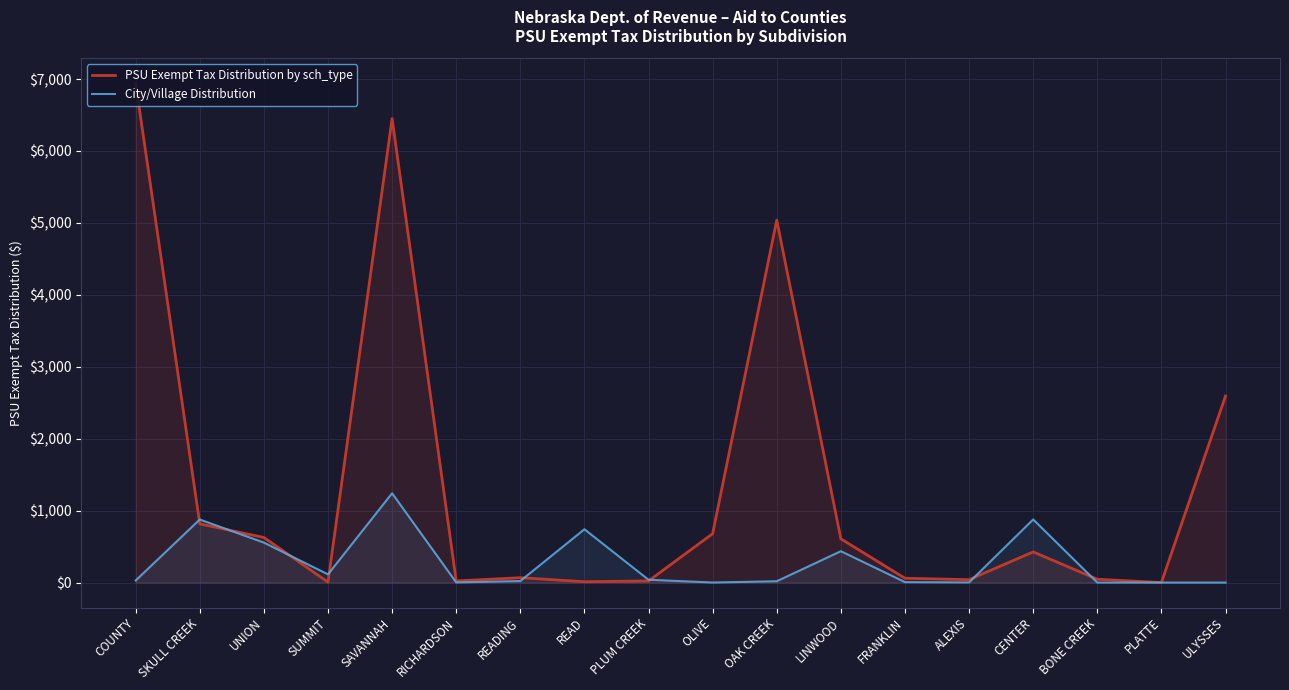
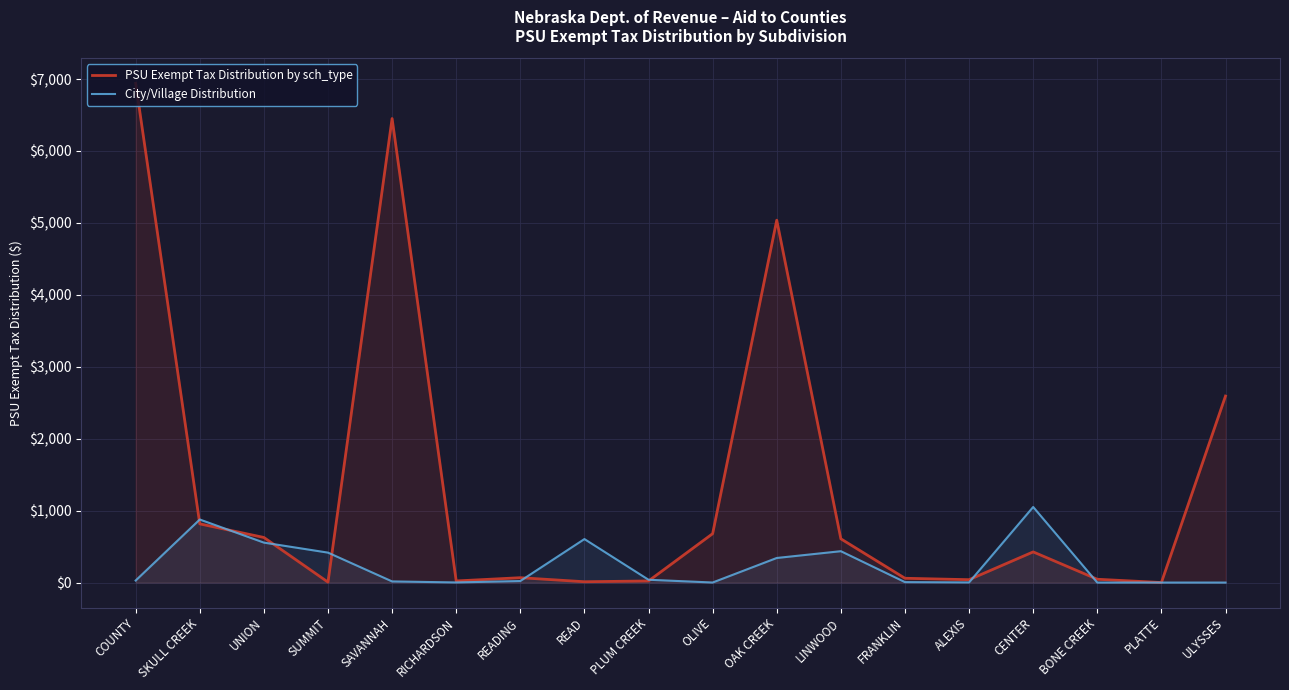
  {
    "PSU Exempt Tax Distribution by sch_type": {
      "SKULL CREEK": "$800",
      "UNION": "$600",
      "SUMMIT": "$0",
      "SAVANNAH": "$6,500",
      "READING": "$100",
      "READ": "$0",
      "OLIVE": "$700",
      "OAK CREEK": "$5,000",
      "LINWOOD": "$600",
      "FRANKLIN": "$100",
      "ALEXIS": "$0",
      "CENTER": "$400",
      "BONE CREEK": "$0",
      "ULYSSES": "$2,600"
    },
    "City/Village Distribution": {
      "COUNTY": "$0",
      "SKULL CREEK": "$900",
      "UNION": "$600",
-     "SUMMIT": "$100",
-     "SAVANNAH": "$1,200",
+     "SUMMIT": "$400",
+     "SAVANNAH": "$0",
      "READING": "$0",
-     "READ": "$700",
+     "READ": "$600",
      "OLIVE": "$0",
-     "OAK CREEK": "$0",
+     "OAK CREEK": "$300",
      "LINWOOD": "$400",
      "FRANKLIN": "$0",
      "ALEXIS": "$0",
-     "CENTER": "$900",
+     "CENTER": "$1,100",
      "BONE CREEK": "$0",
      "ULYSSES": "$0"
    }
  }
